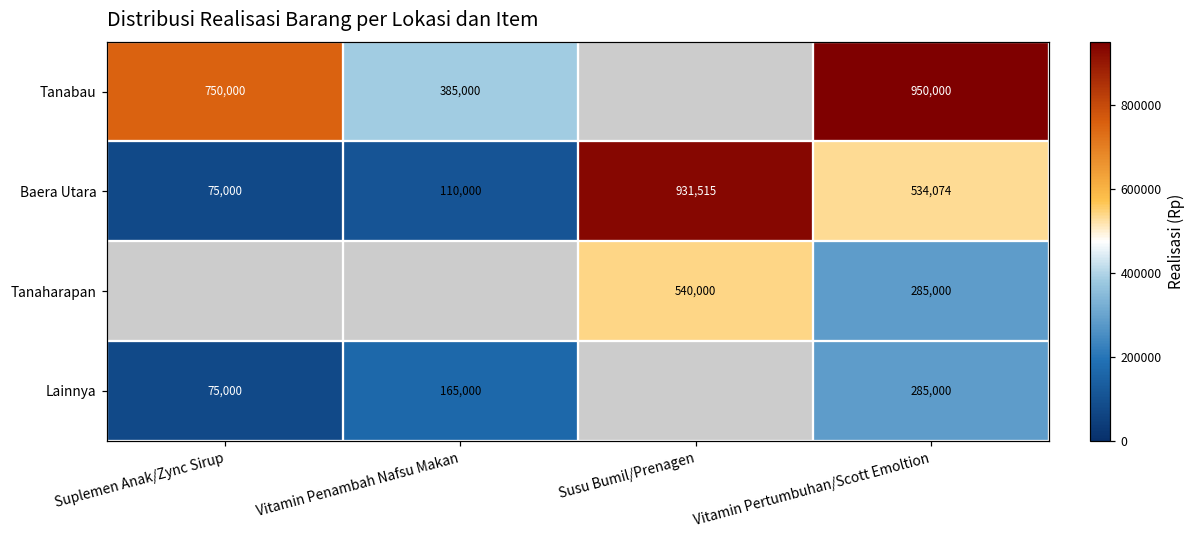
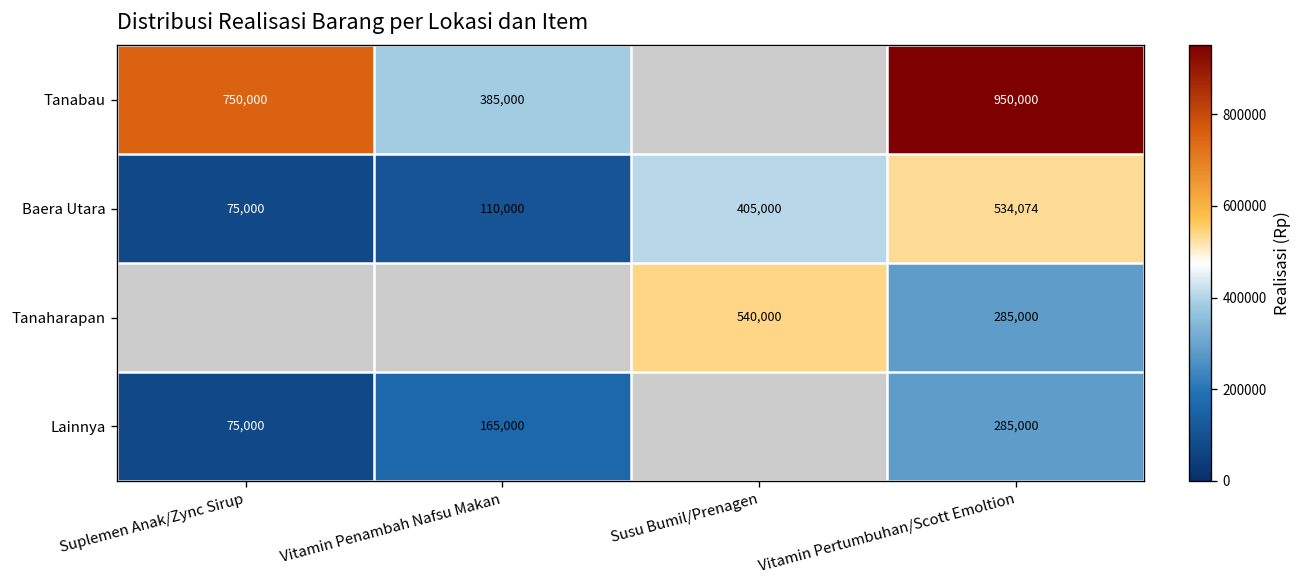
  {
    "Tanabau": {
      "Suplemen Anak/Zync Sirup": "750,000",
      "Vitamin Penambah Nafsu Makan": "385,000",
      "Vitamin Pertumbuhan/Scott Emoltion": "950,000"
    },
    "Baera Utara": {
      "Suplemen Anak/Zync Sirup": "75,000",
      "Vitamin Penambah Nafsu Makan": "110,000",
-     "Susu Bumil/Prenagen": "931,515",
+     "Susu Bumil/Prenagen": "405,000",
      "Vitamin Pertumbuhan/Scott Emoltion": "534,074"
    },
    "Tanaharapan": {
      "Susu Bumil/Prenagen": "540,000",
      "Vitamin Pertumbuhan/Scott Emoltion": "285,000"
    },
    "Lainnya": {
      "Suplemen Anak/Zync Sirup": "75,000",
      "Vitamin Penambah Nafsu Makan": "165,000",
      "Vitamin Pertumbuhan/Scott Emoltion": "285,000"
    }
  }
